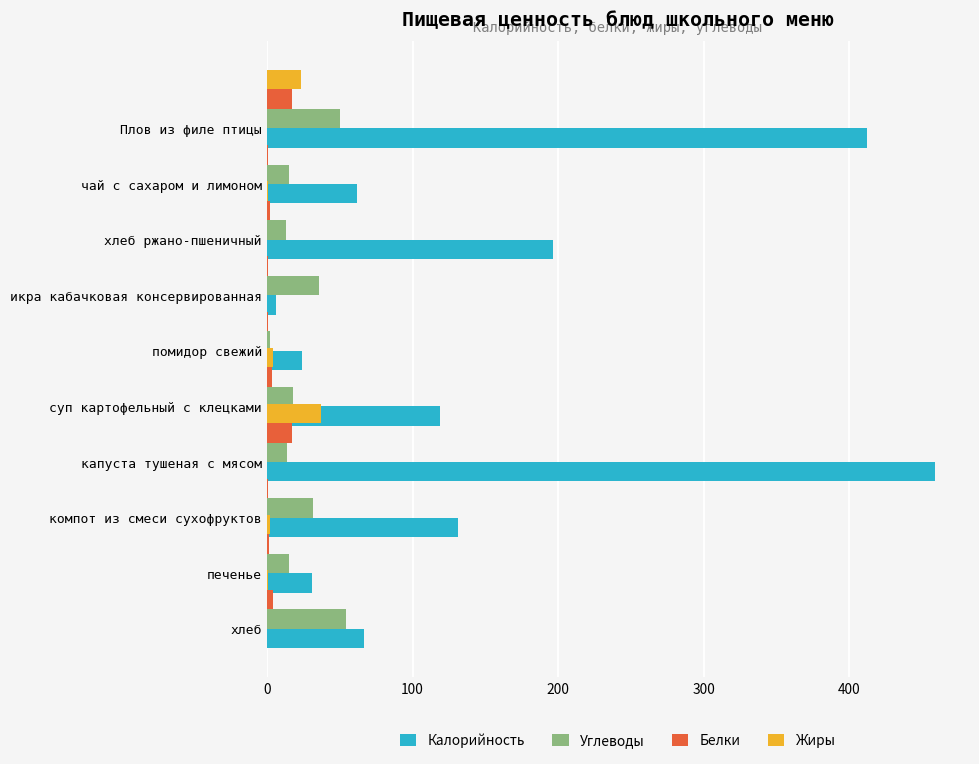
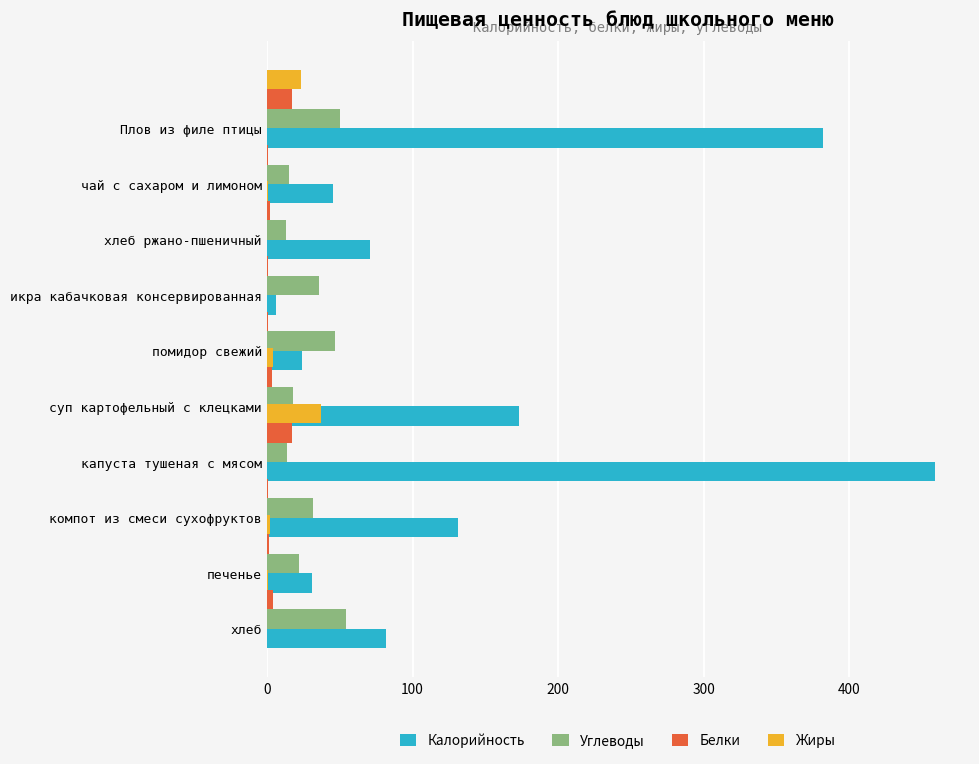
  {
    "Калорийность": {
-     "Плов из филе птицы": 412,
-     "чай с сахаром и лимоном": 62,
-     "хлеб ржано-пшеничный": 196,
+     "Плов из филе птицы": 382,
+     "чай с сахаром и лимоном": 45,
+     "хлеб ржано-пшеничный": 71,
      "икра кабачковая консервированная": 6,
      "помидор свежий": 24,
-     "суп картофельный с клецками": 119,
+     "суп картофельный с клецками": 173,
      "капуста тушеная с мясом": 459,
      "компот из смеси сухофруктов": 131,
      "печенье": 31,
-     "хлеб": 67
+     "хлеб": 82
    },
    "Углеводы": {
      "Плов из филе птицы": 50,
      "чай с сахаром и лимоном": 15,
      "хлеб ржано-пшеничный": 13,
      "икра кабачковая консервированная": 36,
-     "помидор свежий": 2,
+     "помидор свежий": 47,
      "суп картофельный с клецками": 18,
      "капуста тушеная с мясом": 14,
      "компот из смеси сухофруктов": 32,
-     "печенье": 15,
+     "печенье": 22,
      "хлеб": 54
    }
  }
